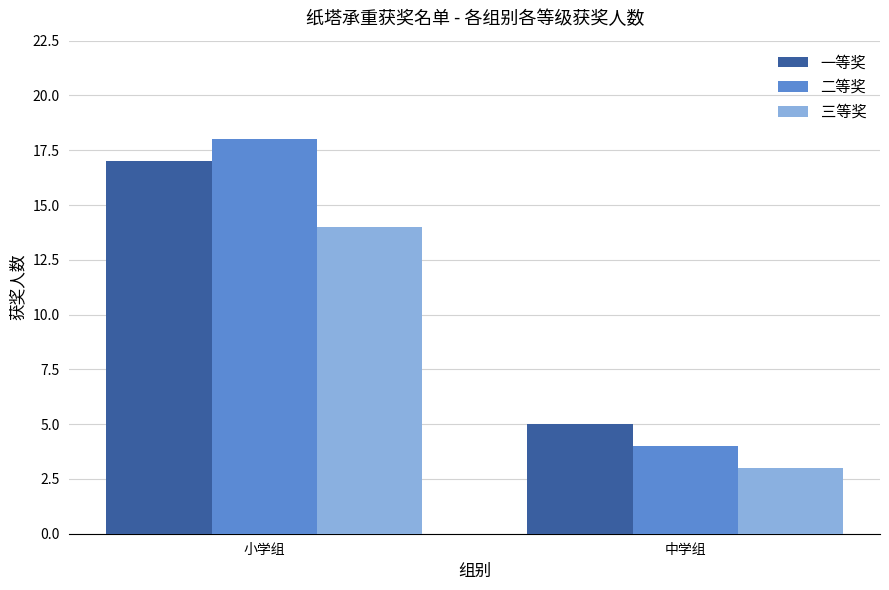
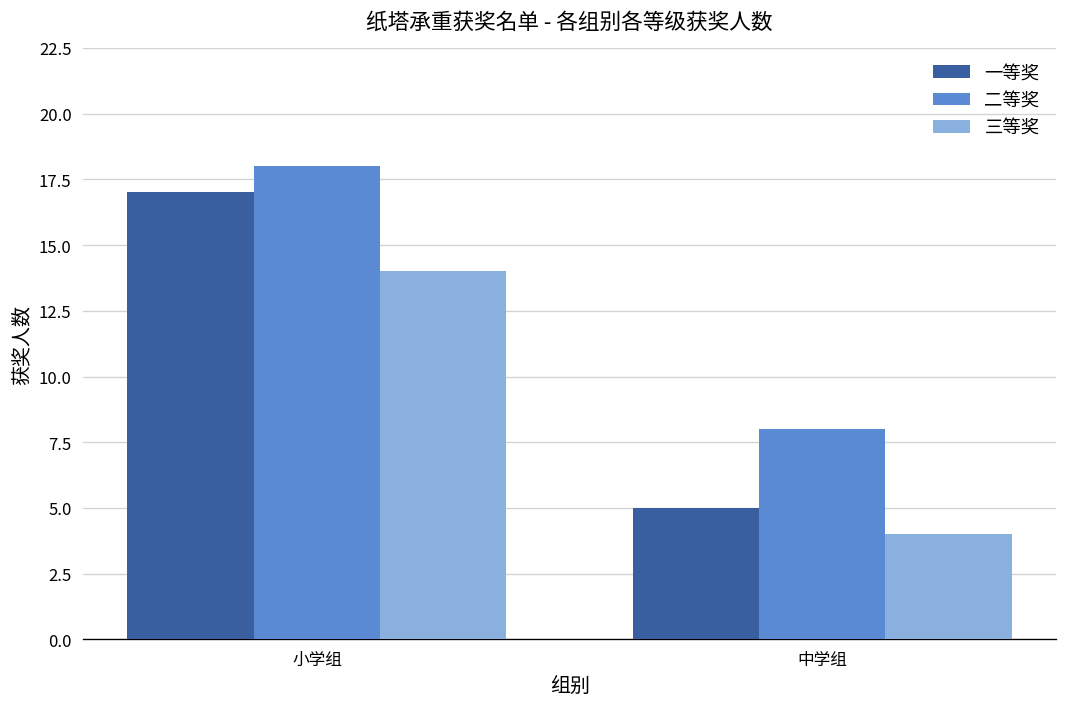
  {
    "一等奖": {
      "小学组": 17,
      "中学组": 5
    },
    "二等奖": {
      "小学组": 18,
-     "中学组": 4
+     "中学组": 8
    },
    "三等奖": {
      "小学组": 14,
-     "中学组": 3
+     "中学组": 4
    }
  }
